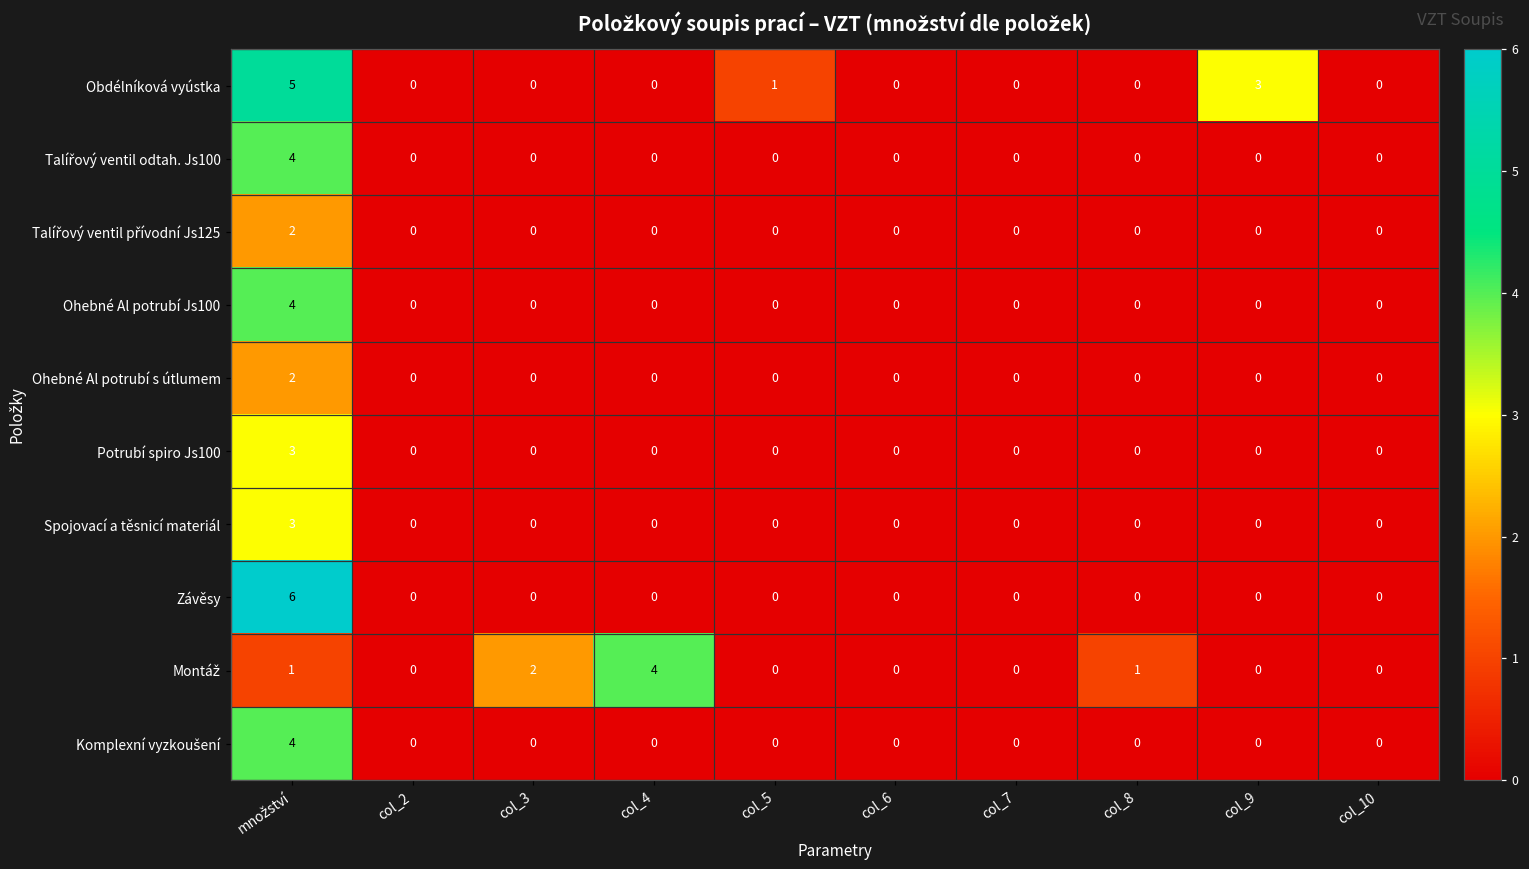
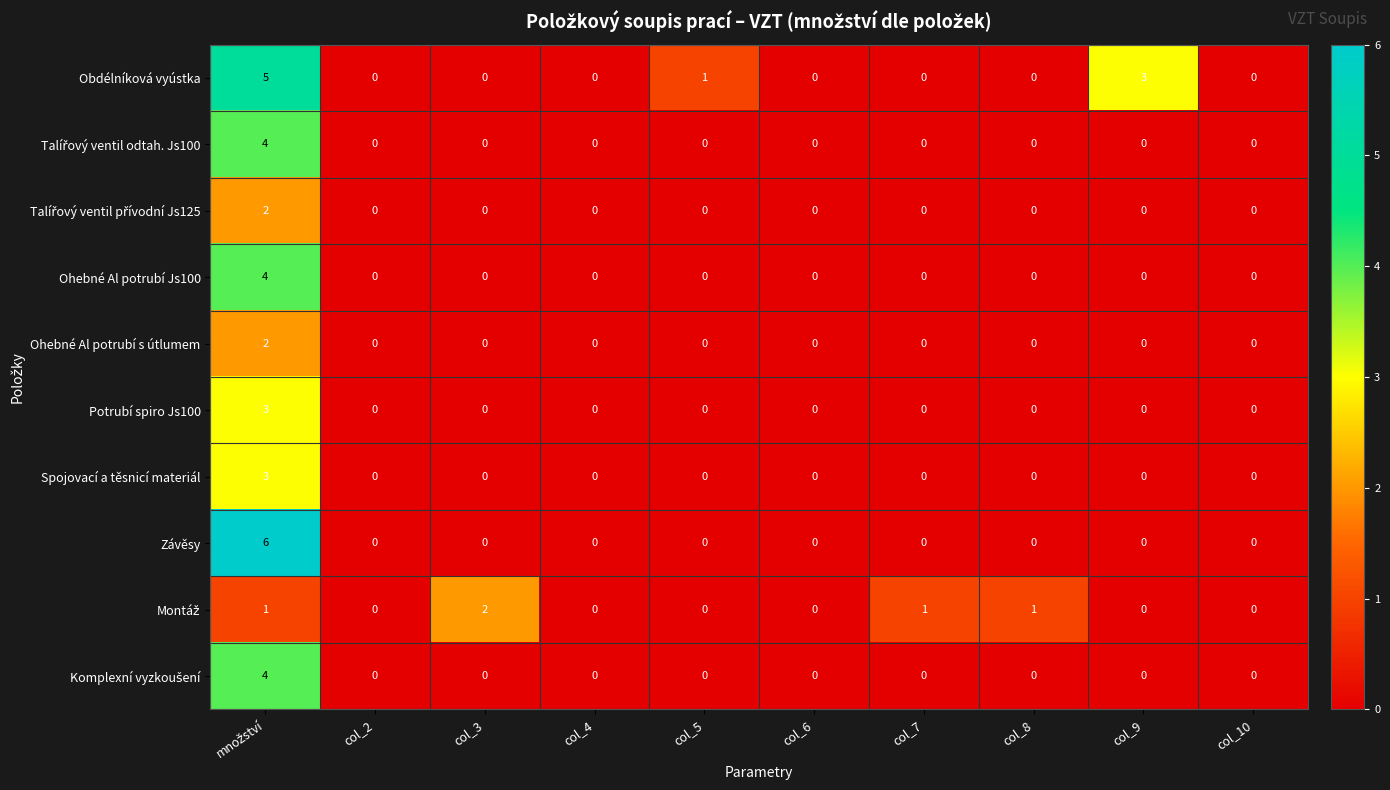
  {
    "Obdélníková vyústka": {
      "množství": 5,
      "col_2": 0,
      "col_3": 0,
      "col_4": 0,
      "col_5": 1,
      "col_6": 0,
      "col_7": 0,
      "col_8": 0,
      "col_9": 3,
      "col_10": 0
    },
    "Talířový ventil odtah. Js100": {
      "množství": 4,
      "col_2": 0,
      "col_3": 0,
      "col_4": 0,
      "col_5": 0,
      "col_6": 0,
      "col_7": 0,
      "col_8": 0,
      "col_9": 0,
      "col_10": 0
    },
    "Talířový ventil přívodní Js125": {
      "množství": 2,
      "col_2": 0,
      "col_3": 0,
      "col_4": 0,
      "col_5": 0,
      "col_6": 0,
      "col_7": 0,
      "col_8": 0,
      "col_9": 0,
      "col_10": 0
    },
    "Ohebné Al potrubí Js100": {
      "množství": 4,
      "col_2": 0,
      "col_3": 0,
      "col_4": 0,
      "col_5": 0,
      "col_6": 0,
      "col_7": 0,
      "col_8": 0,
      "col_9": 0,
      "col_10": 0
    },
    "Ohebné Al potrubí s útlumem": {
      "množství": 2,
      "col_2": 0,
      "col_3": 0,
      "col_4": 0,
      "col_5": 0,
      "col_6": 0,
      "col_7": 0,
      "col_8": 0,
      "col_9": 0,
      "col_10": 0
    },
    "Potrubí spiro Js100": {
      "množství": 3,
      "col_2": 0,
      "col_3": 0,
      "col_4": 0,
      "col_5": 0,
      "col_6": 0,
      "col_7": 0,
      "col_8": 0,
      "col_9": 0,
      "col_10": 0
    },
    "Spojovací a těsnicí materiál": {
      "množství": 3,
      "col_2": 0,
      "col_3": 0,
      "col_4": 0,
      "col_5": 0,
      "col_6": 0,
      "col_7": 0,
      "col_8": 0,
      "col_9": 0,
      "col_10": 0
    },
    "Závěsy": {
      "množství": 6,
      "col_2": 0,
      "col_3": 0,
      "col_4": 0,
      "col_5": 0,
      "col_6": 0,
      "col_7": 0,
      "col_8": 0,
      "col_9": 0,
      "col_10": 0
    },
    "Montáž": {
      "množství": 1,
      "col_2": 0,
      "col_3": 2,
-     "col_4": 4,
+     "col_4": 0,
      "col_5": 0,
      "col_6": 0,
-     "col_7": 0,
+     "col_7": 1,
      "col_8": 1,
      "col_9": 0,
      "col_10": 0
    },
    "Komplexní vyzkoušení": {
      "množství": 4,
      "col_2": 0,
      "col_3": 0,
      "col_4": 0,
      "col_5": 0,
      "col_6": 0,
      "col_7": 0,
      "col_8": 0,
      "col_9": 0,
      "col_10": 0
    }
  }
